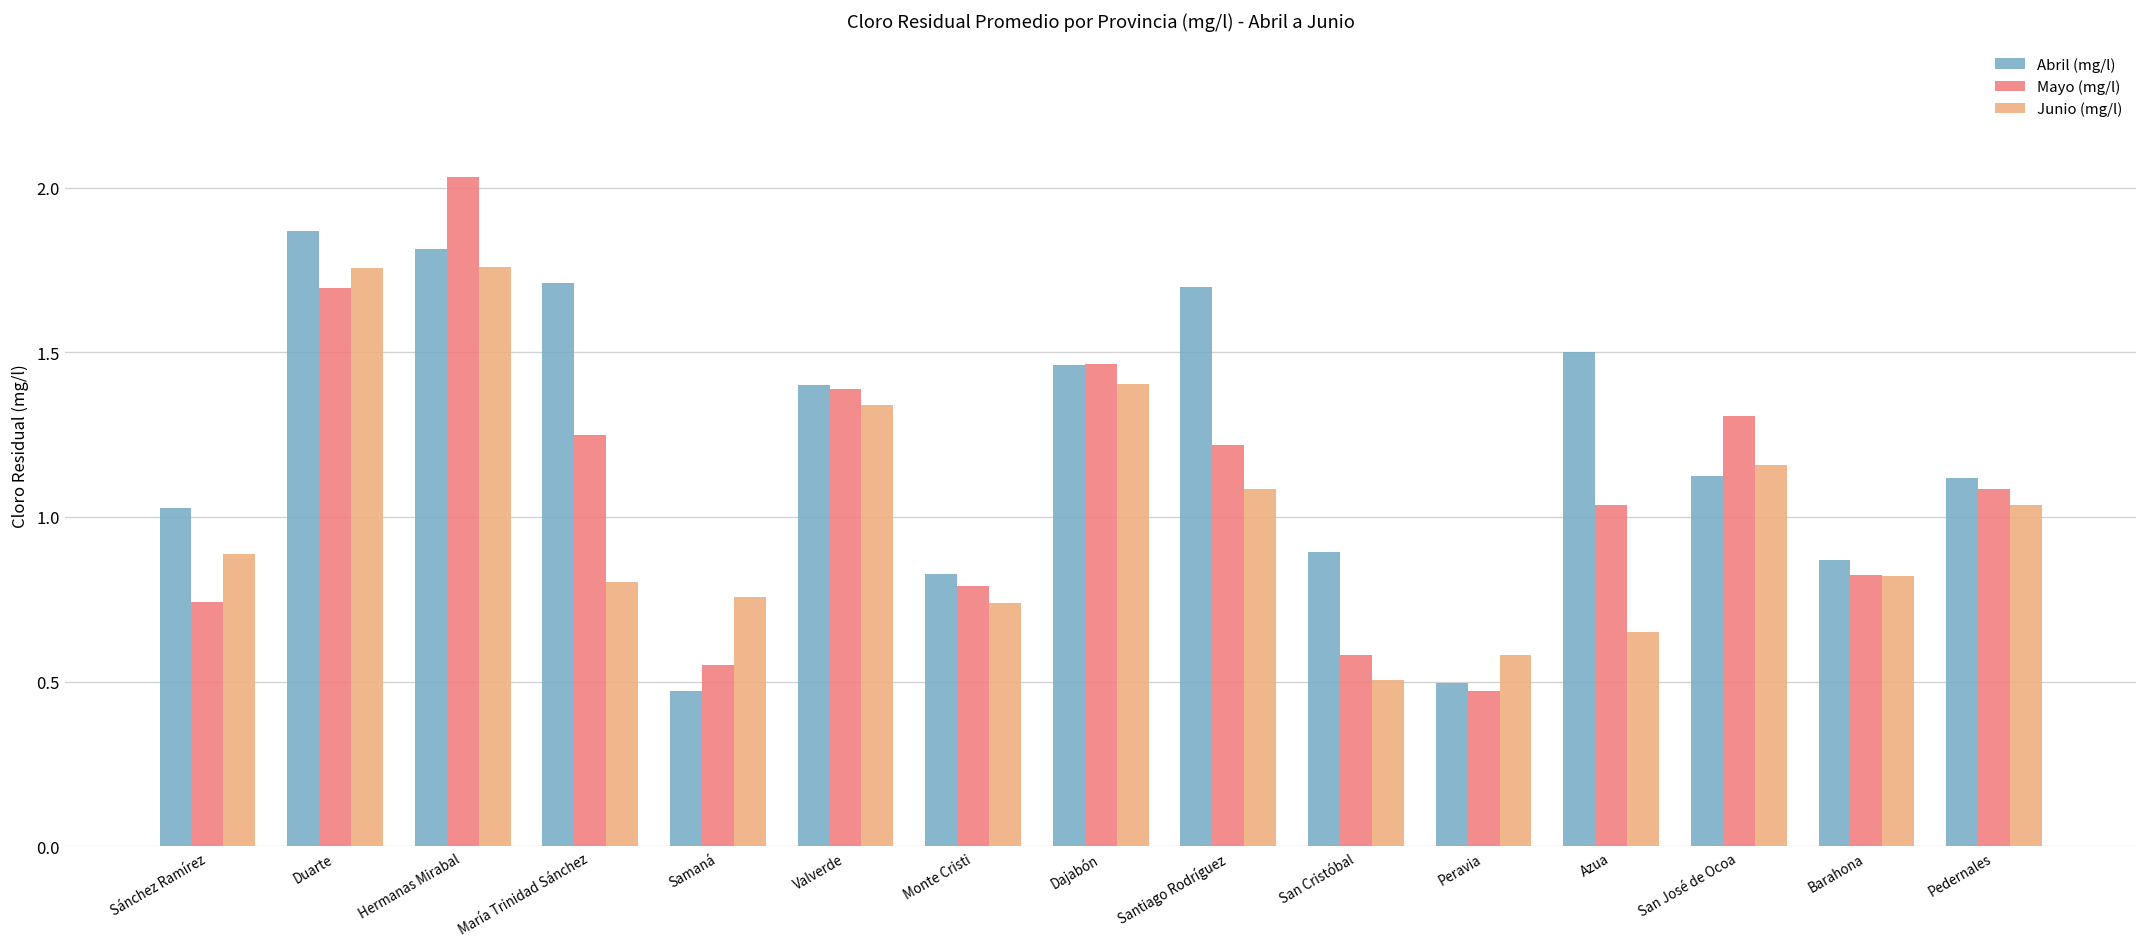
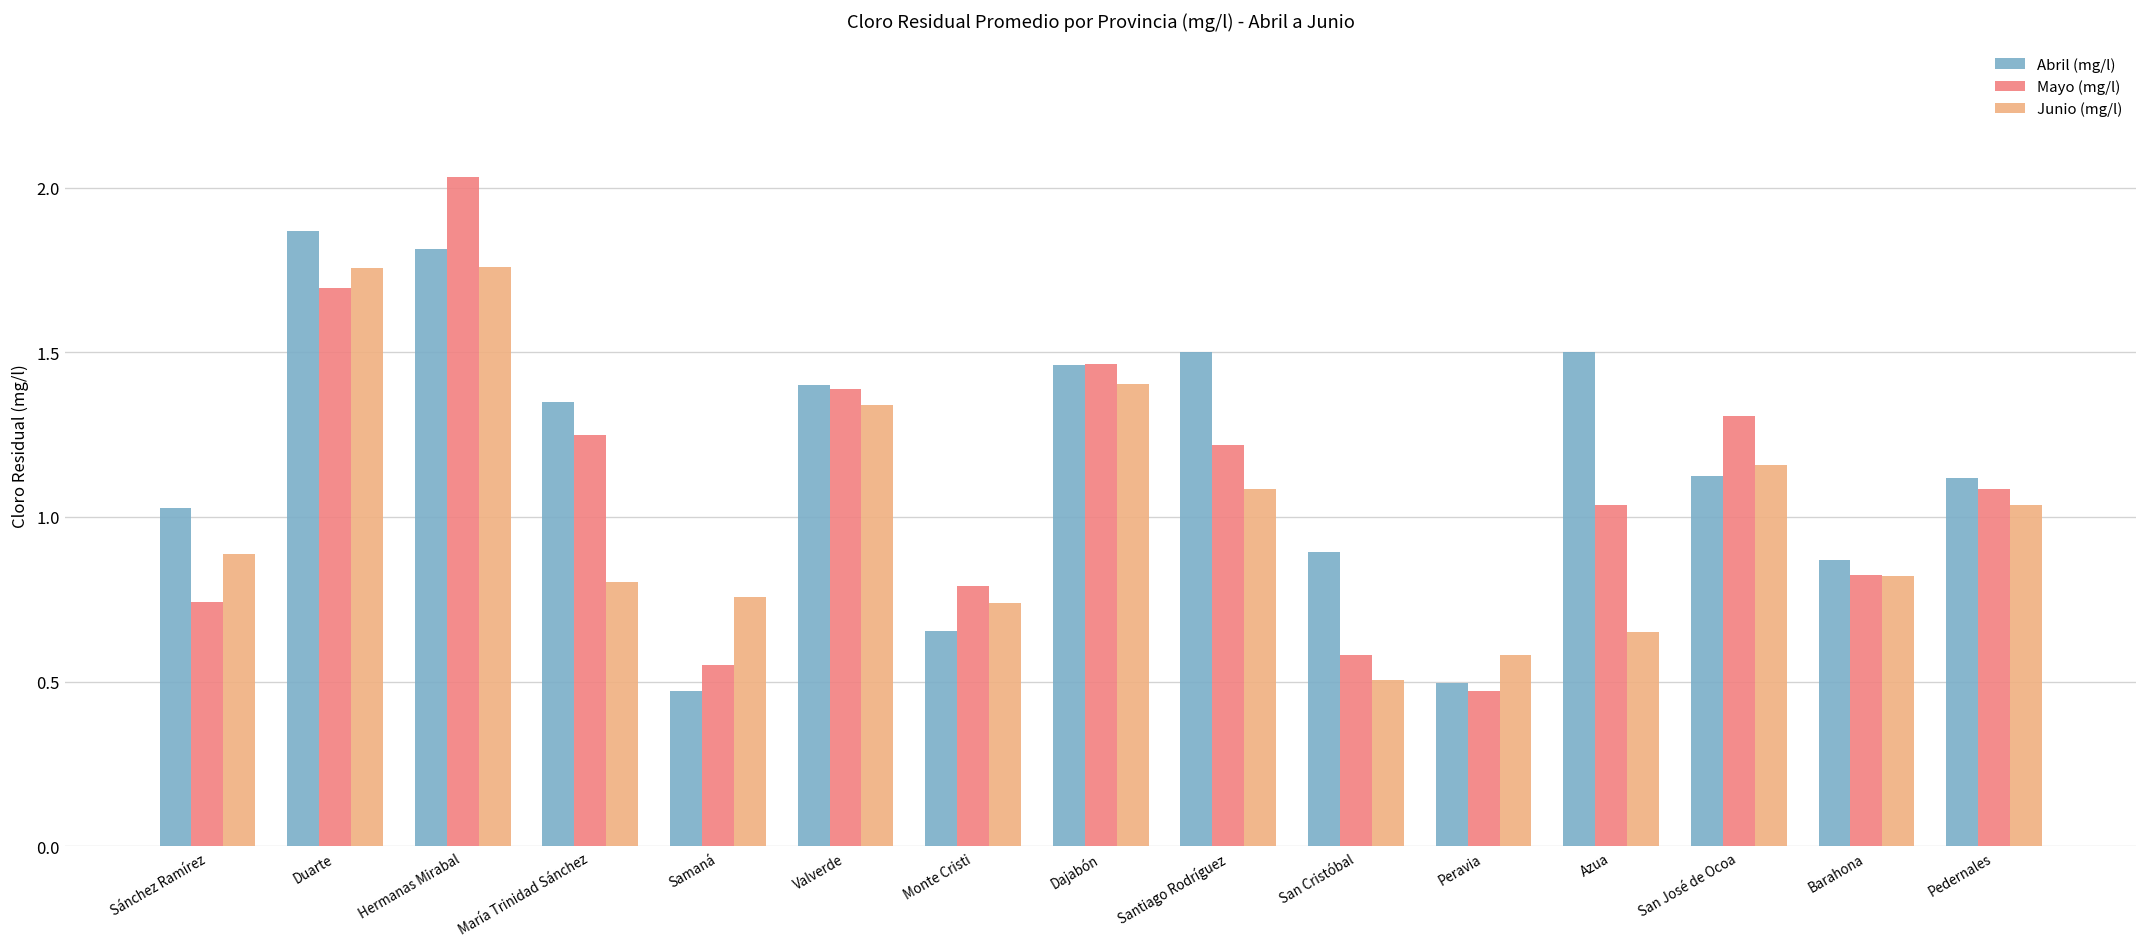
  {
    "Abril (mg/l)": {
      "Sánchez Ramírez": 1.03,
      "Duarte": 1.87,
      "Hermanas Mirabal": 1.81,
-     "María Trinidad Sánchez": 1.71,
+     "María Trinidad Sánchez": 1.35,
      "Samaná": 0.47,
      "Valverde": 1.40,
-     "Monte Cristi": 0.83,
+     "Monte Cristi": 0.65,
      "Dajabón": 1.46,
-     "Santiago Rodríguez": 1.7,
+     "Santiago Rodríguez": 1.5,
      "San Cristóbal": 0.89,
      "Peravia": 0.50,
      "Azua": 1.50,
      "San José de Ocoa": 1.13,
      "Barahona": 0.87,
      "Pedernales": 1.12
    }
  }
